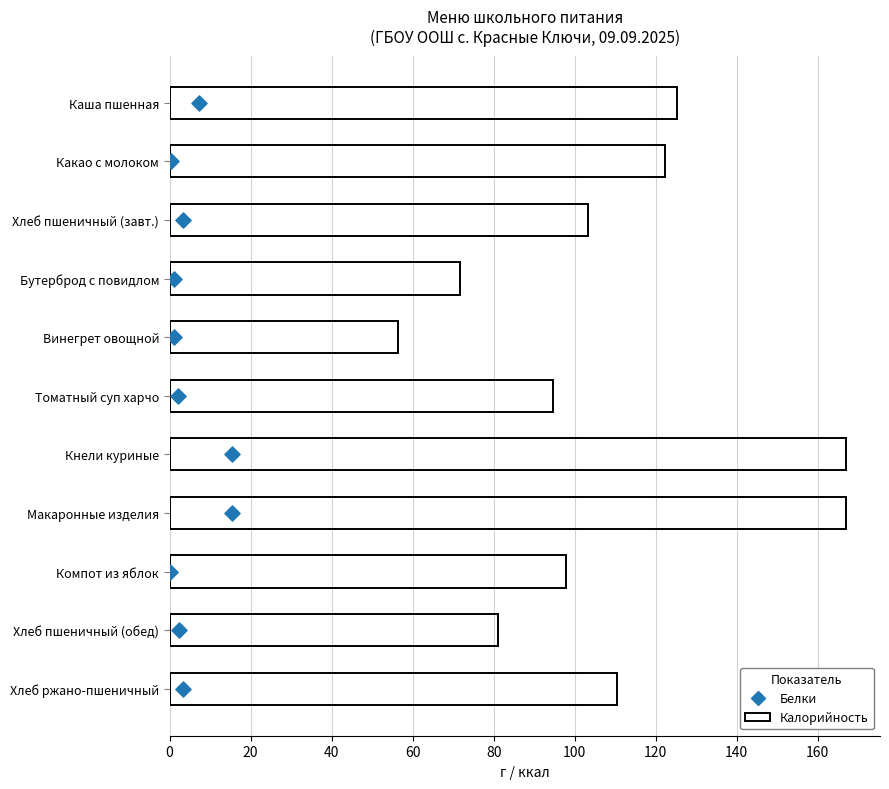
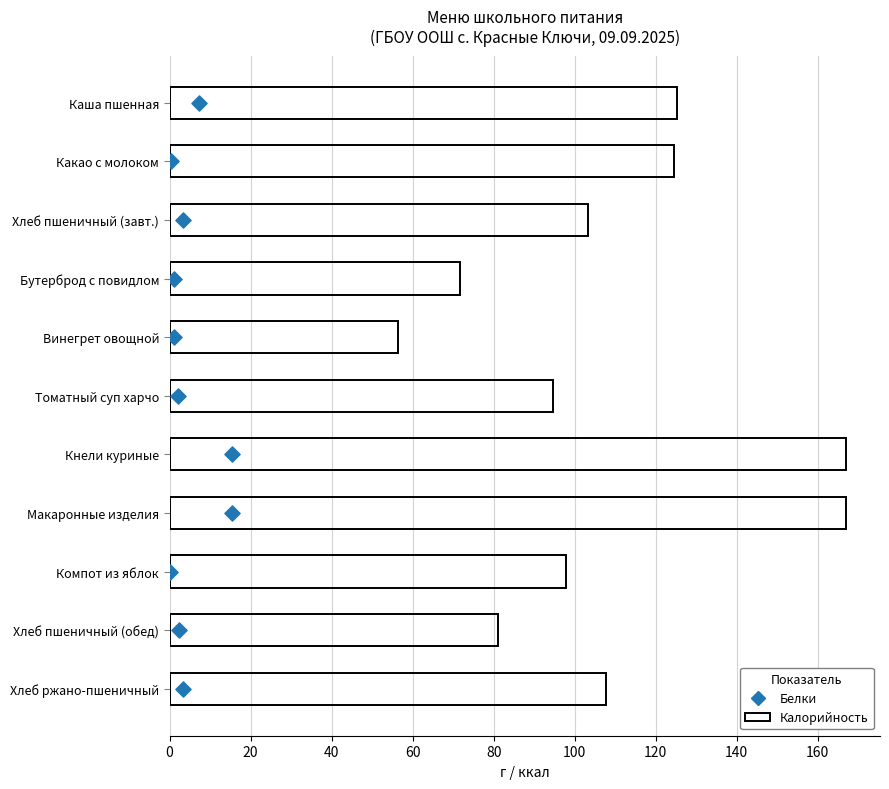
  {
    "Калорийность": {
      "Каша пшенная": 125,
-     "Какао с молоком": 122,
+     "Какао с молоком": 124,
      "Хлеб пшеничный (завт.)": 103,
      "Бутерброд с повидлом": 72,
      "Винегрет овощной": 56,
      "Томатный суп харчо": 95,
      "Кнели куриные": 167,
      "Макаронные изделия": 167,
      "Компот из яблок": 98,
      "Хлеб пшеничный (обед)": 81,
-     "Хлеб ржано-пшеничный": 110
+     "Хлеб ржано-пшеничный": 108
    }
  }
